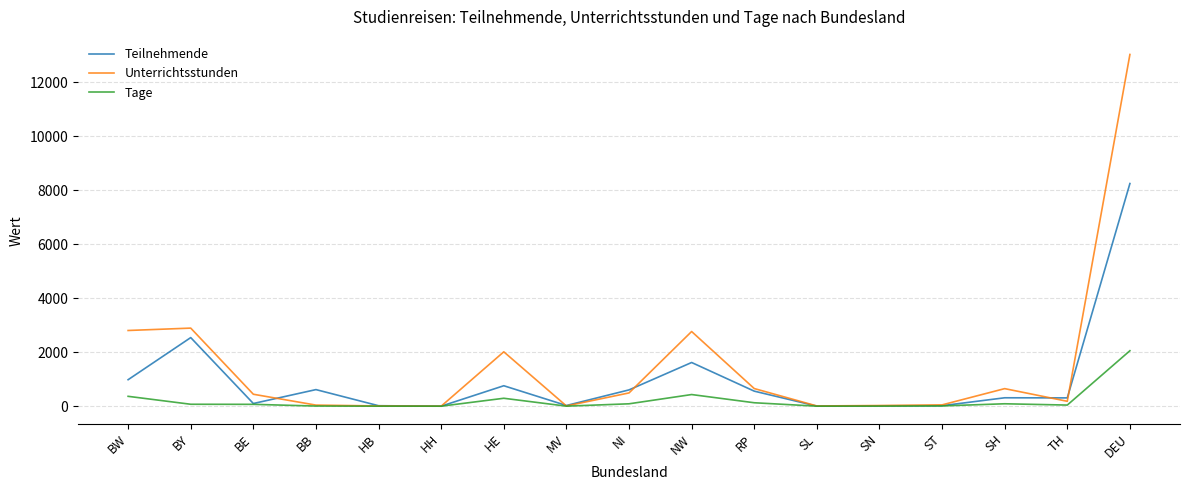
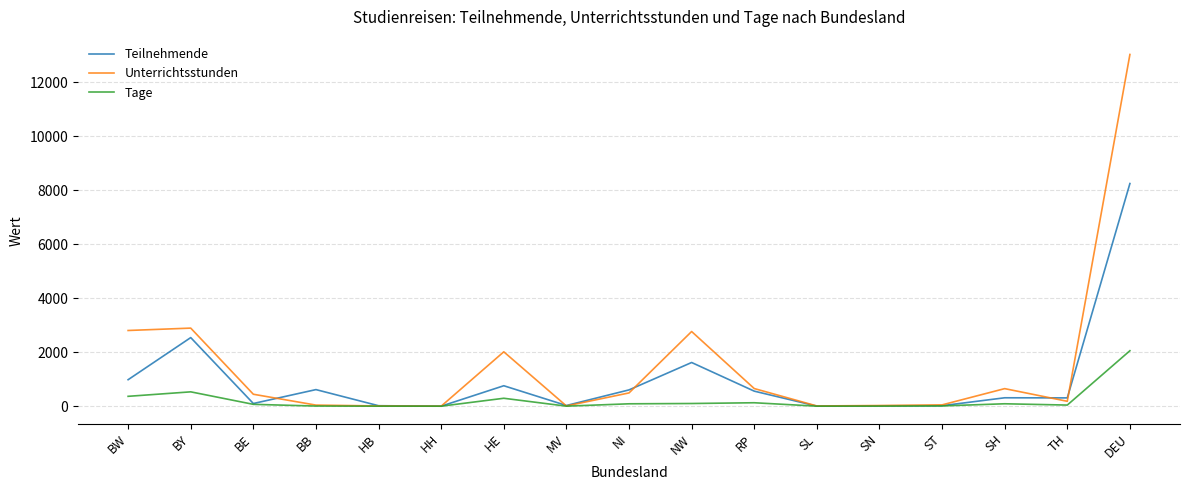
  {
    "Teilnehmende": {
      "BW": 1000,
      "BY": 2500,
      "BB": 600,
      "HE": 800,
      "NI": 600,
      "NW": 1600,
      "SH": 300,
      "TH": 300,
      "DEU": 8200
    },
    "Unterrichtsstunden": {
      "BW": 2800,
      "BY": 2900,
      "BE": 400,
      "HE": 2000,
      "NI": 500,
      "NW": 2800,
      "SH": 700,
      "TH": 200,
      "DEU": 13000
    },
    "Tage": {
      "BW": 400,
-     "BY": 100,
+     "BY": 500,
      "HE": 300,
      "NI": 100,
-     "NW": 400,
+     "NW": 100,
      "RP": 100,
      "SH": 100,
      "TH": 0,
      "DEU": 2100
    }
  }
